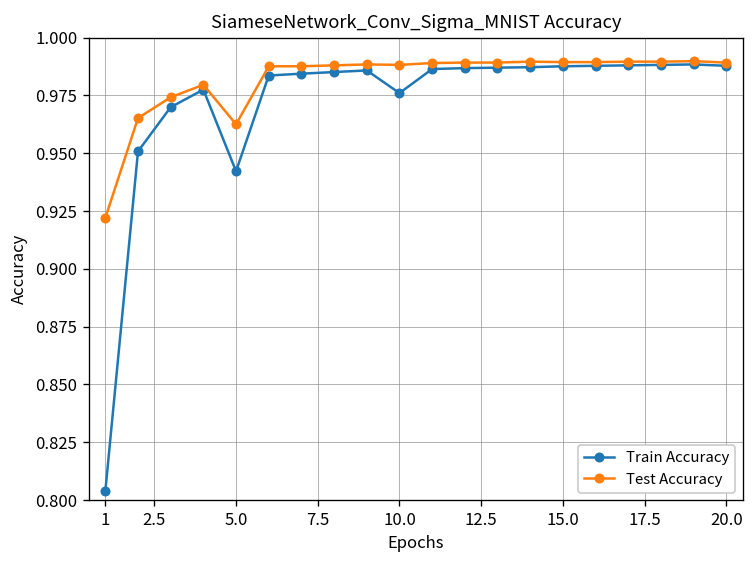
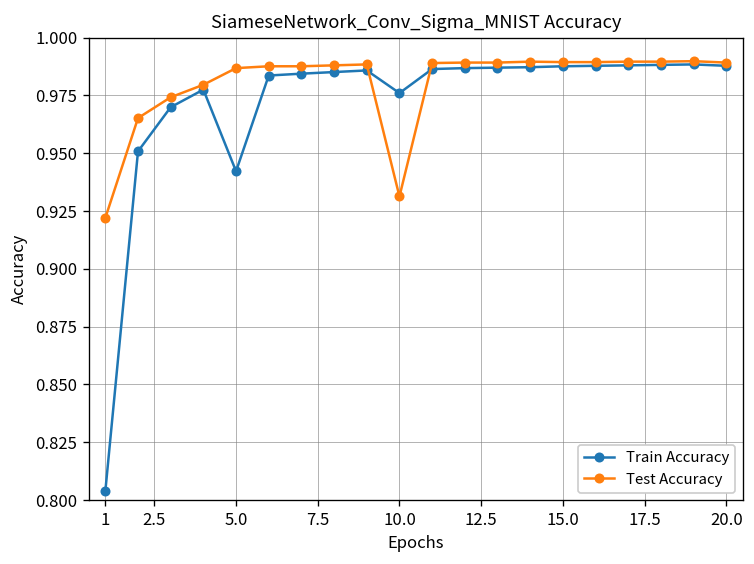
  {
    "Train Accuracy": {
      "1": 0.804,
      "5.0": 0.942,
      "10.0": 0.976,
      "15.0": 0.988,
      "20.0": 0.988
    },
    "Test Accuracy": {
      "1": 0.922,
-     "5.0": 0.963,
-     "10.0": 0.988,
+     "5.0": 0.987,
+     "10.0": 0.931,
      "15.0": 0.989,
      "20.0": 0.989
    }
  }
